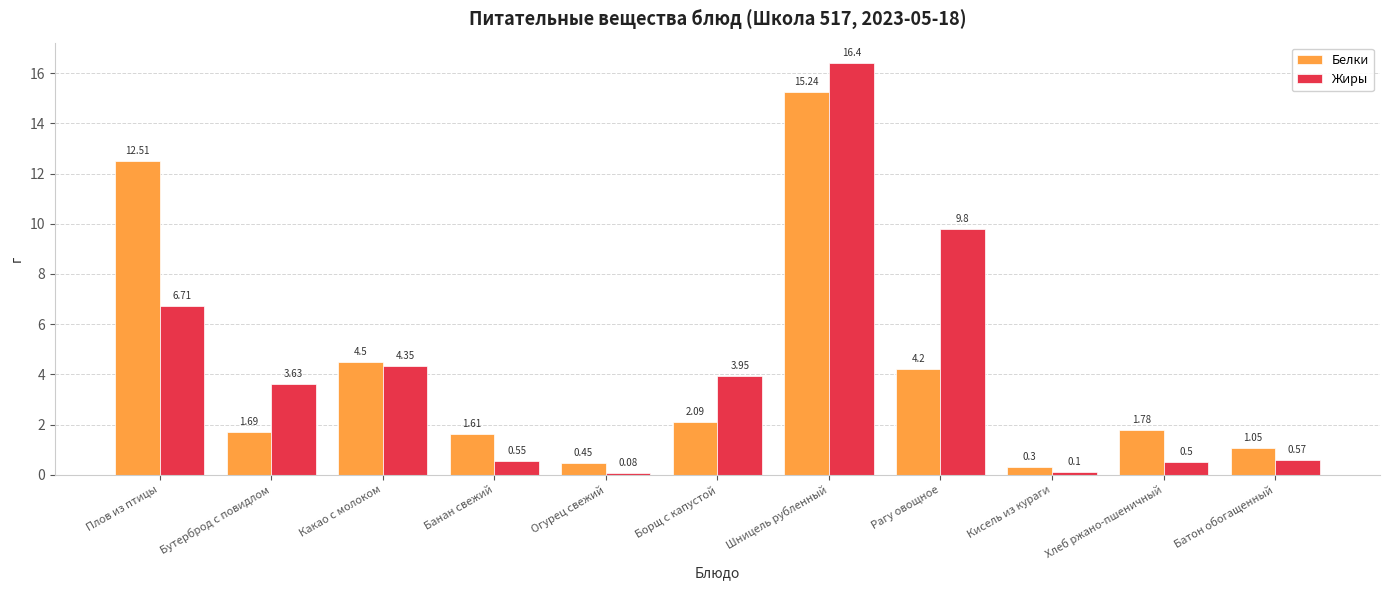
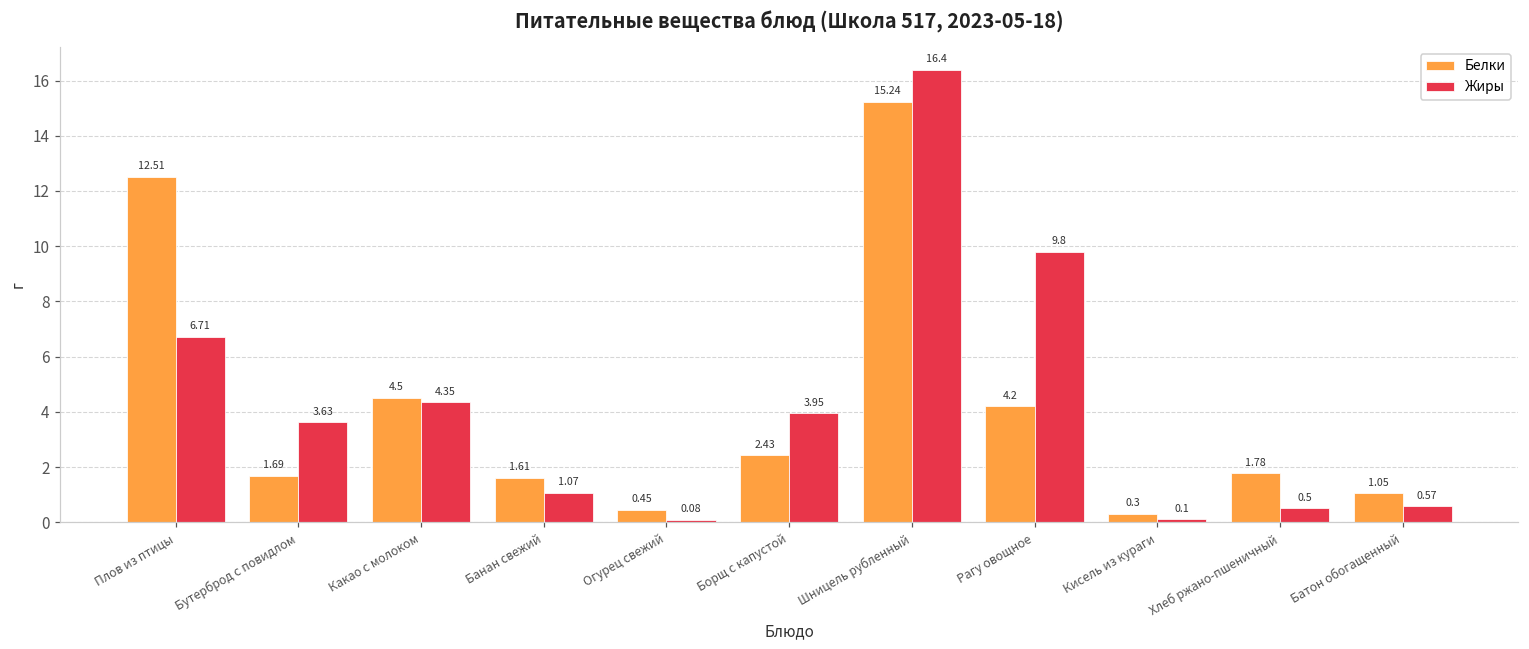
  {
    "Белки": {
      "Плов из птицы": 12.51,
      "Бутерброд с повидлом": 1.69,
      "Какао с молоком": 4.5,
      "Банан свежий": 1.61,
      "Огурец свежий": 0.45,
-     "Борщ с капустой": 2.09,
+     "Борщ с капустой": 2.43,
      "Шницель рубленный": 15.24,
      "Рагу овощное": 4.2,
      "Кисель из кураги": 0.3,
      "Хлеб ржано-пшеничный": 1.78,
      "Батон обогащенный": 1.05
    },
    "Жиры": {
      "Плов из птицы": 6.71,
      "Бутерброд с повидлом": 3.63,
      "Какао с молоком": 4.35,
-     "Банан свежий": 0.55,
+     "Банан свежий": 1.07,
      "Огурец свежий": 0.08,
      "Борщ с капустой": 3.95,
      "Шницель рубленный": 16.4,
      "Рагу овощное": 9.8,
      "Кисель из кураги": 0.1,
      "Хлеб ржано-пшеничный": 0.5,
      "Батон обогащенный": 0.57
    }
  }
